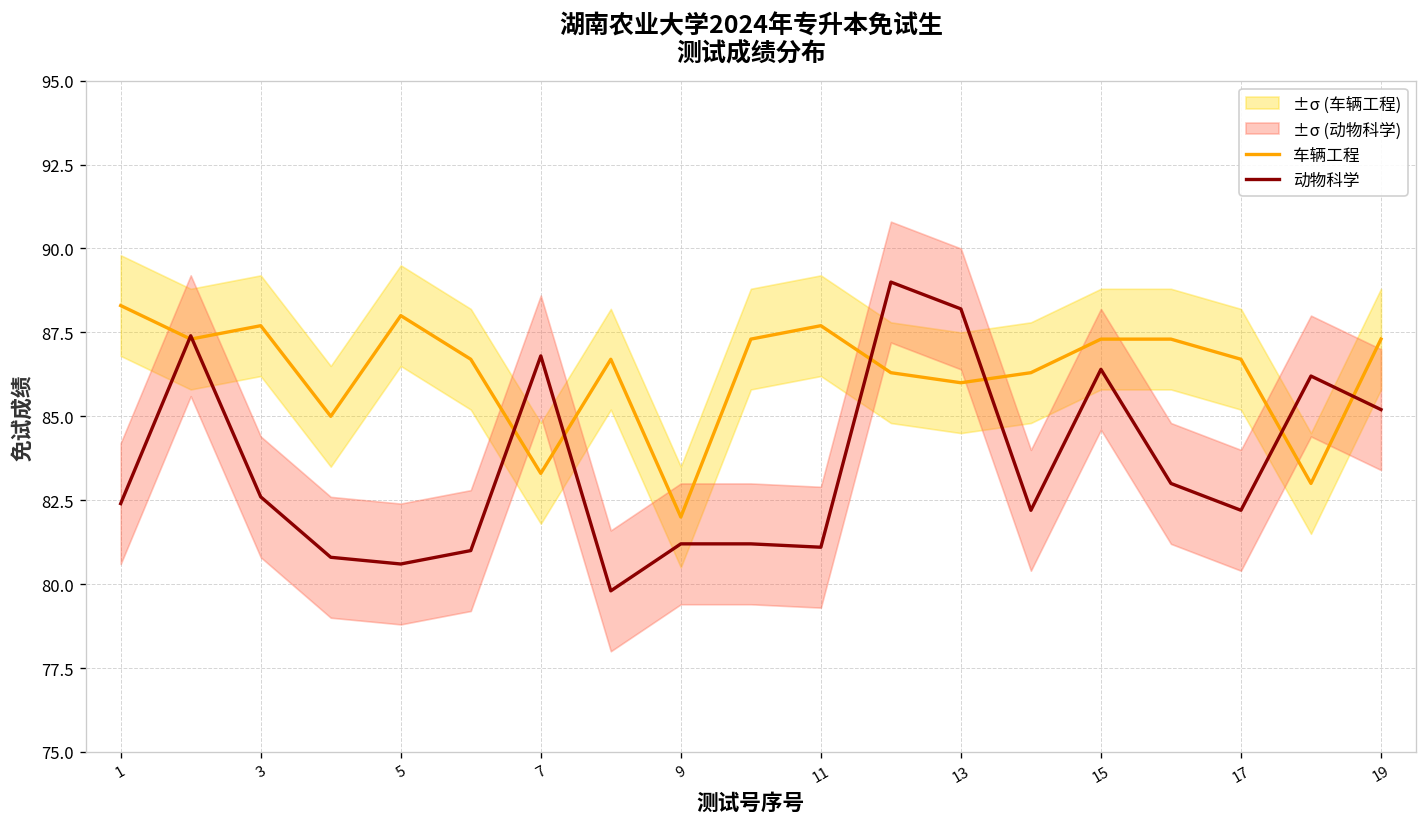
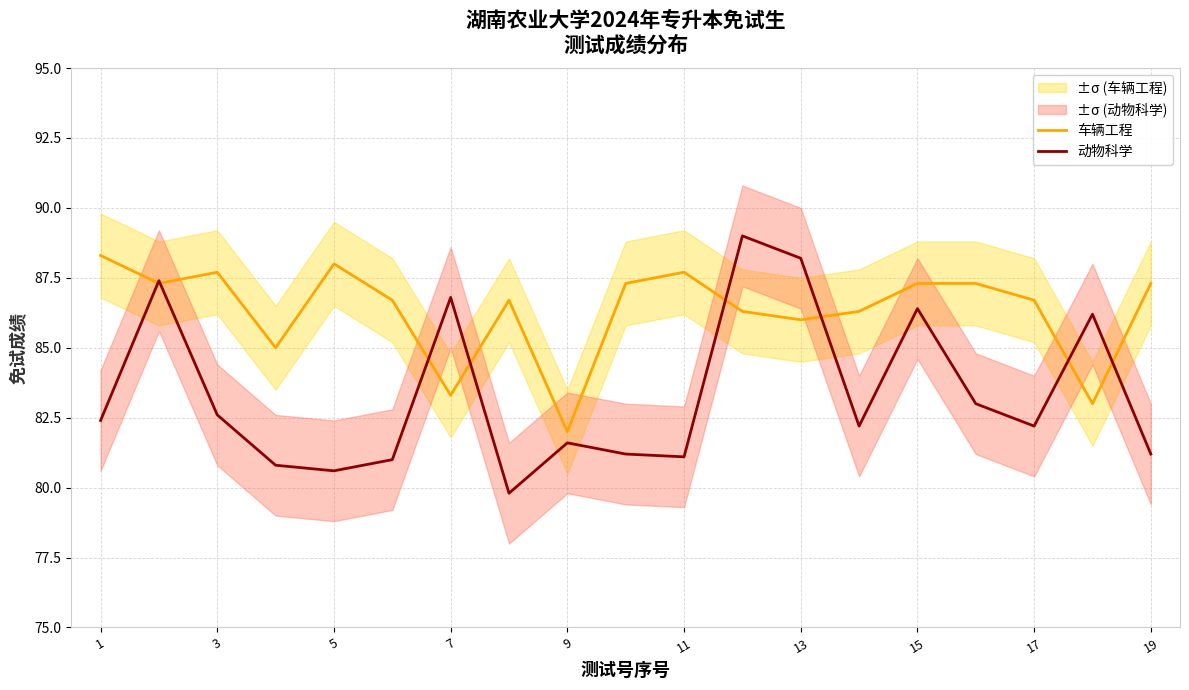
  {
    "动物科学": {
      "1": 82.4,
      "3": 82.6,
      "5": 80.6,
      "7": 86.8,
-     "9": 81.2,
+     "9": 81.6,
      "11": 81.1,
      "13": 88.2,
      "15": 86.4,
      "17": 82.2,
-     "19": 85.2
+     "19": 81.2
    }
  }
